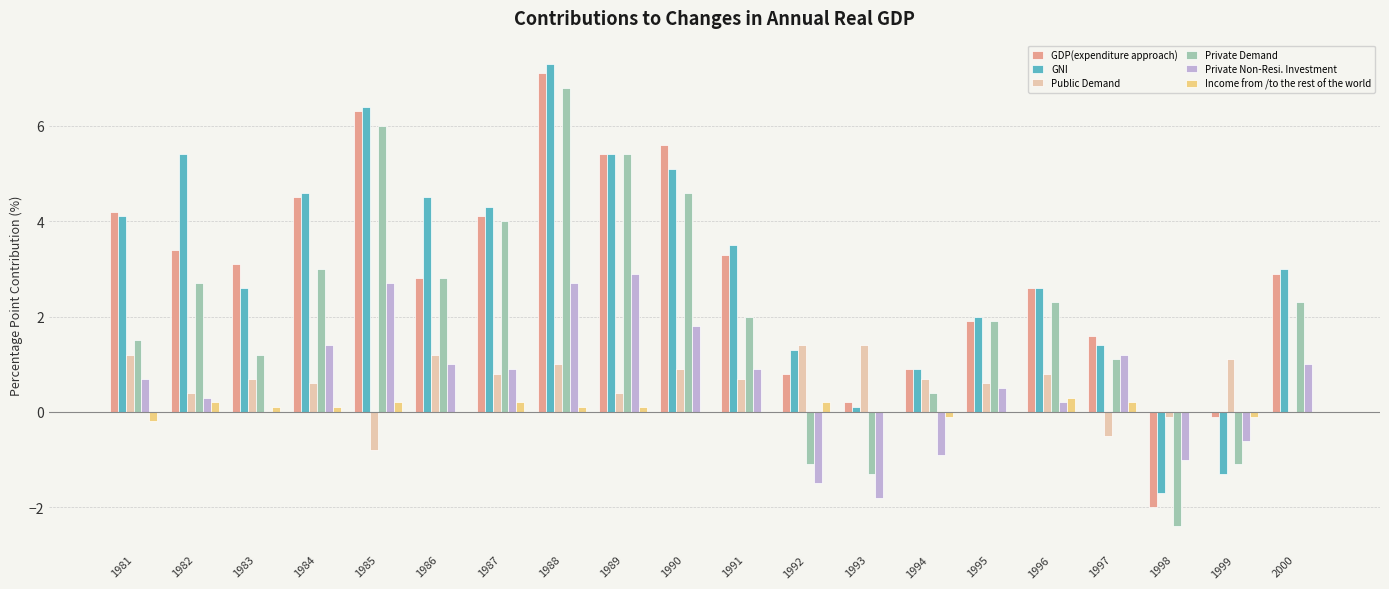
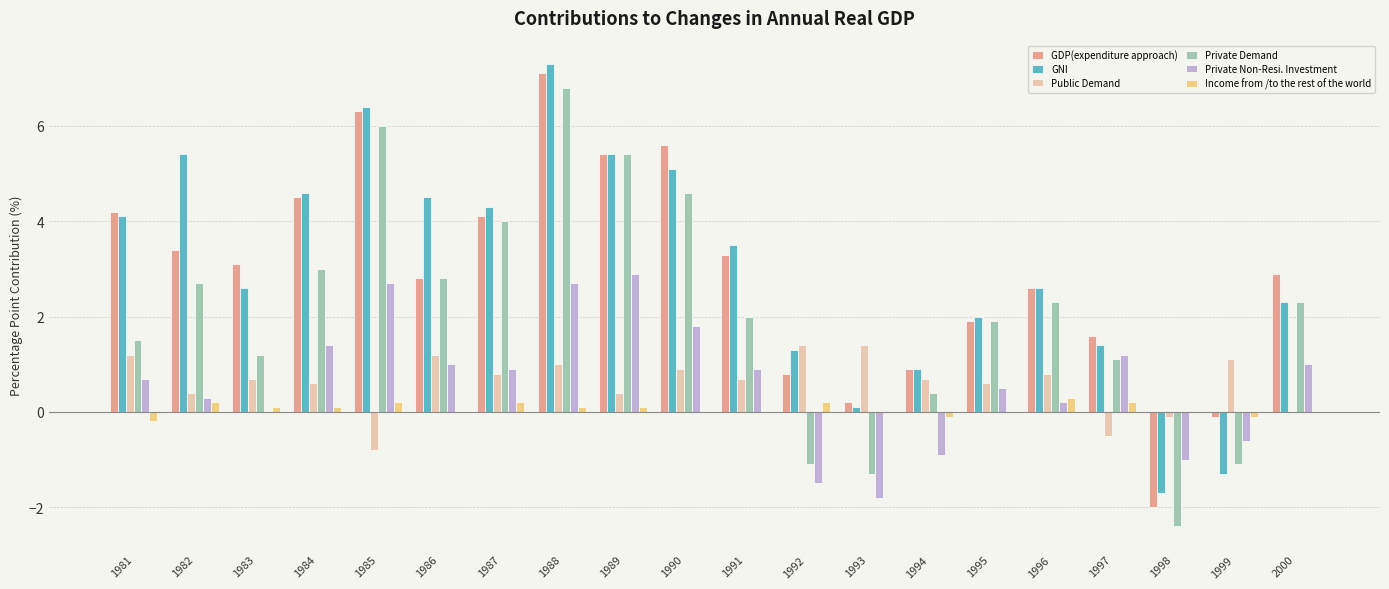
  {
    "GNI": {
      "1981": 4.1,
      "1982": 5.4,
      "1983": 2.6,
      "1984": 4.6,
      "1985": 6.4,
      "1986": 4.5,
      "1987": 4.3,
      "1988": 7.3,
      "1989": 5.4,
      "1990": 5.1,
      "1991": 3.5,
      "1992": 1.3,
      "1993": 0.1,
      "1994": 0.9,
      "1995": 2.0,
      "1996": 2.6,
      "1997": 1.4,
      "1998": -1.7,
      "1999": -1.3,
-     "2000": 3.0
+     "2000": 2.3
    }
  }
